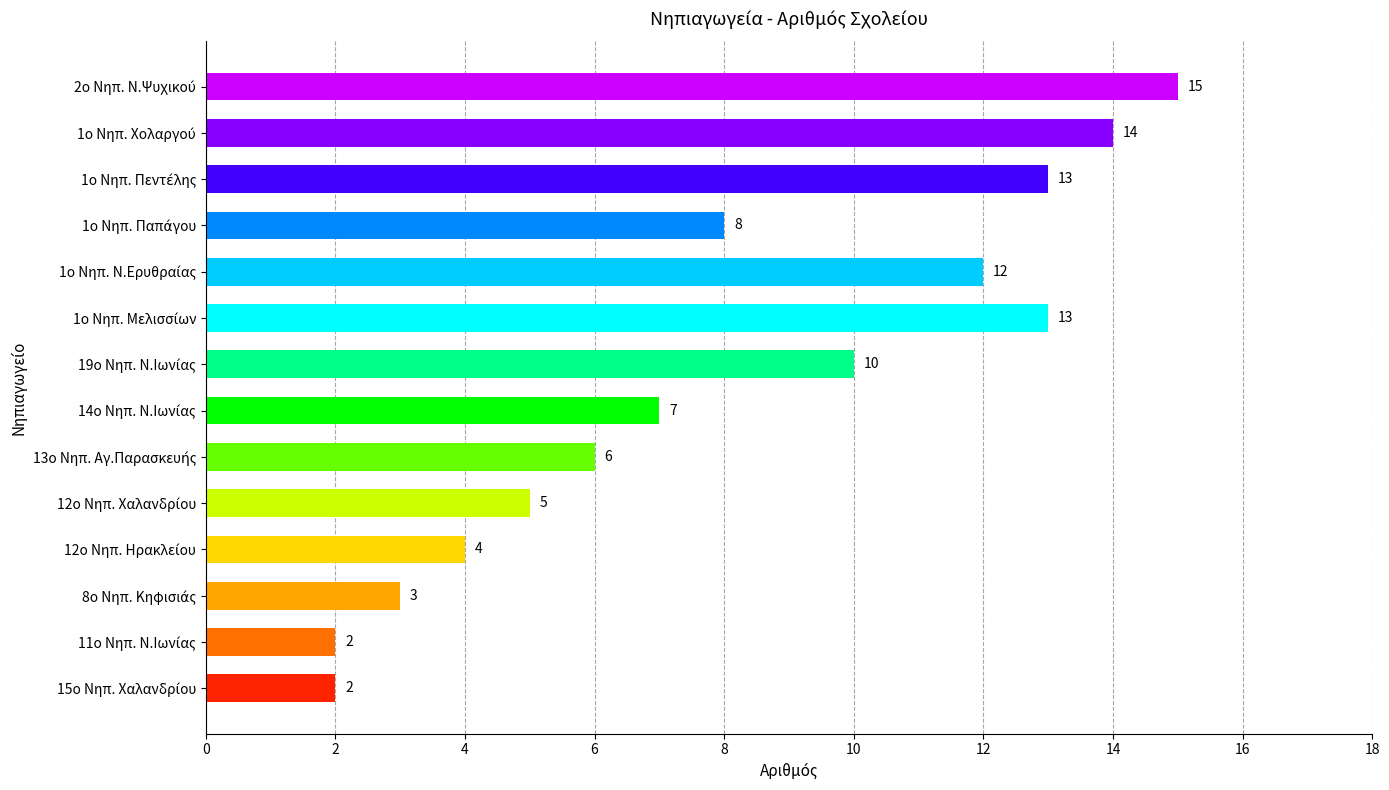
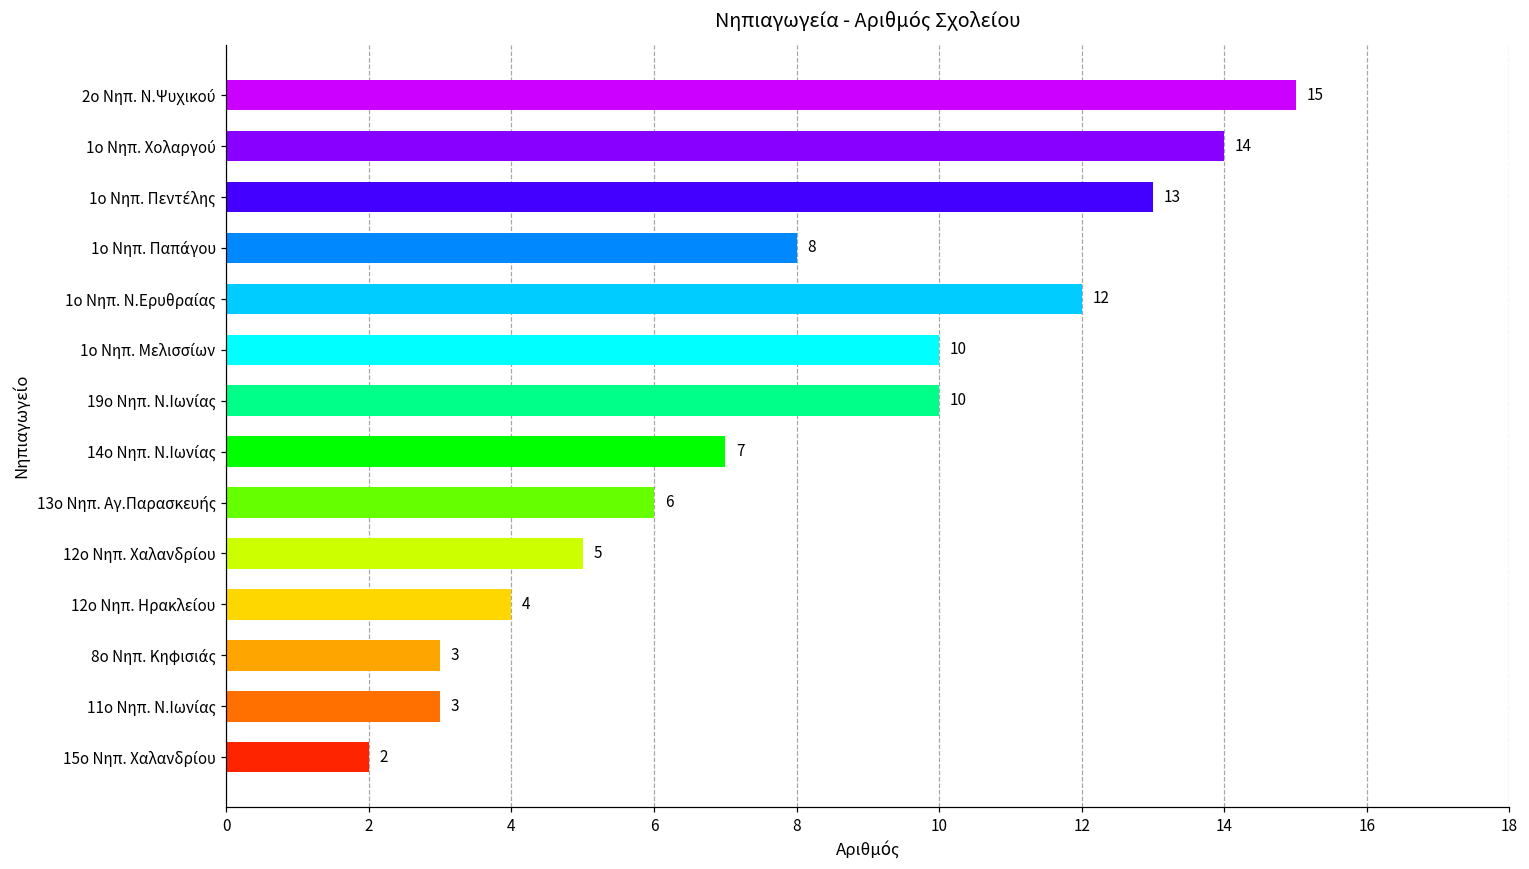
  {
    "2ο Νηπ. Ν.Ψυχικού": 15,
    "1ο Νηπ. Χολαργού": 14,
    "1ο Νηπ. Πεντέλης": 13,
    "1ο Νηπ. Παπάγου": 8,
    "1ο Νηπ. Ν.Ερυθραίας": 12,
-   "1ο Νηπ. Μελισσίων": 13,
+   "1ο Νηπ. Μελισσίων": 10,
    "19ο Νηπ. Ν.Ιωνίας": 10,
    "14ο Νηπ. Ν.Ιωνίας": 7,
    "13ο Νηπ. Αγ.Παρασκευής": 6,
    "12ο Νηπ. Χαλανδρίου": 5,
    "12ο Νηπ. Ηρακλείου": 4,
    "8ο Νηπ. Κηφισιάς": 3,
-   "11ο Νηπ. Ν.Ιωνίας": 2,
+   "11ο Νηπ. Ν.Ιωνίας": 3,
    "15ο Νηπ. Χαλανδρίου": 2
  }
